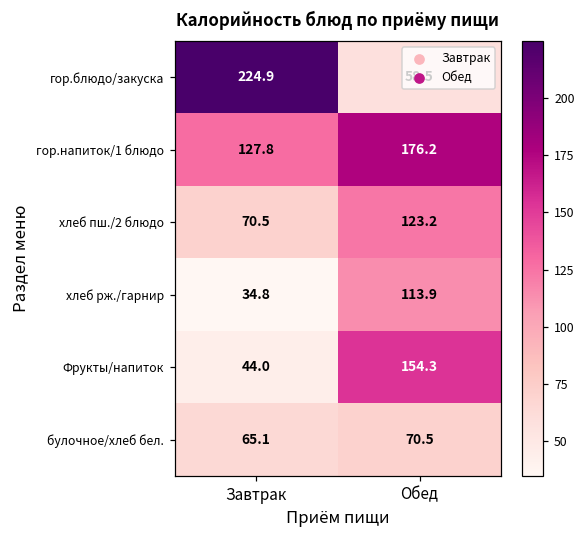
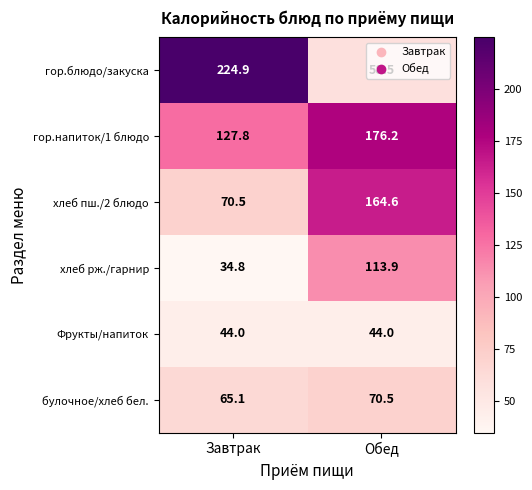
  {
    "гор.блюдо/закуска": {
      "Завтрак": 224.9
    },
    "гор.напиток/1 блюдо": {
      "Завтрак": 127.8,
      "Обед": 176.2
    },
    "хлеб пш./2 блюдо": {
      "Завтрак": 70.5,
-     "Обед": 123.2
+     "Обед": 164.6
    },
    "хлеб рж./гарнир": {
      "Завтрак": 34.8,
      "Обед": 113.9
    },
    "Фрукты/напиток": {
      "Завтрак": 44.0,
-     "Обед": 154.3
+     "Обед": 44.0
    },
    "булочное/хлеб бел.": {
      "Завтрак": 65.1,
      "Обед": 70.5
    }
  }
